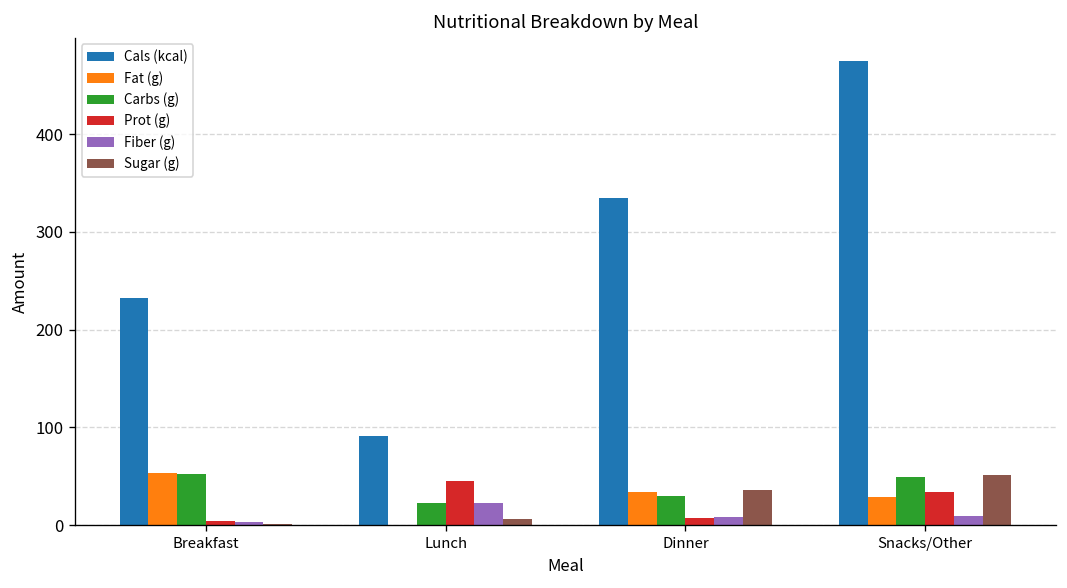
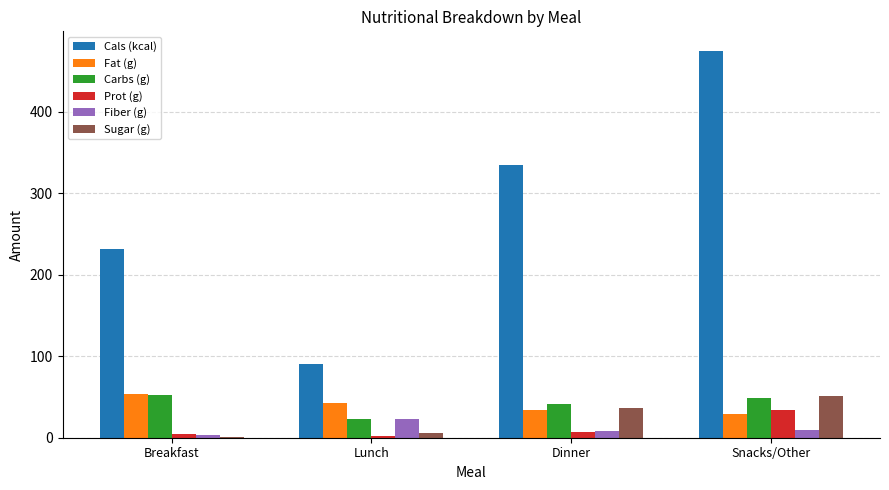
  {
    "Cals (kcal)": {
      "Breakfast": 230,
      "Lunch": 90,
      "Dinner": 340,
      "Snacks/Other": 480
    },
    "Fat (g)": {
      "Breakfast": 50,
-     "Lunch": 0,
+     "Lunch": 40,
      "Dinner": 30,
      "Snacks/Other": 30
    },
    "Carbs (g)": {
      "Breakfast": 50,
      "Lunch": 20,
-     "Dinner": 30,
+     "Dinner": 40,
      "Snacks/Other": 50
    },
    "Prot (g)": {
      "Breakfast": 0,
-     "Lunch": 50,
+     "Lunch": 0,
      "Dinner": 10,
      "Snacks/Other": 30
    },
    "Fiber (g)": {
      "Breakfast": 0,
      "Lunch": 20,
      "Dinner": 10,
      "Snacks/Other": 10
    },
    "Sugar (g)": {
      "Lunch": 10,
      "Dinner": 40,
      "Snacks/Other": 50
    }
  }
